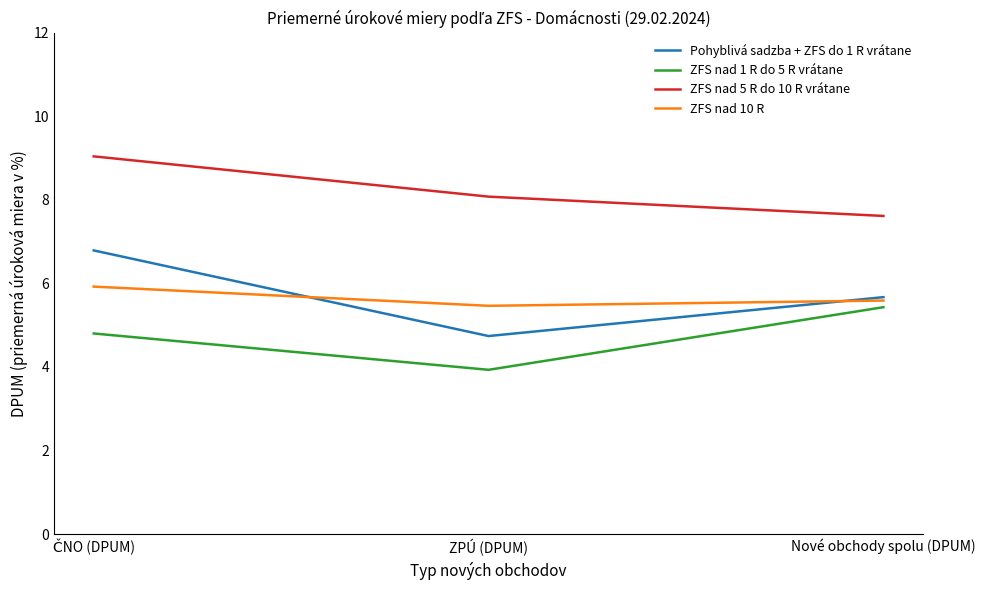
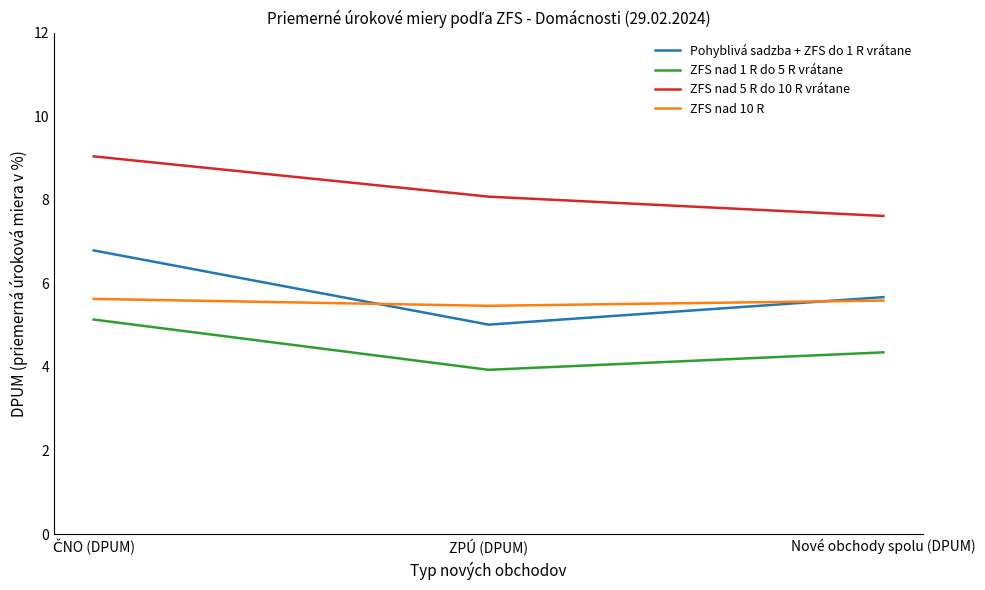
  {
    "Pohyblivá sadzba + ZFS do 1 R vrátane": {
      "ČNO (DPUM)": 6.8,
-     "ZPÚ (DPUM)": 4.7,
+     "ZPÚ (DPUM)": 5.0,
      "Nové obchody spolu (DPUM)": 5.7
    },
    "ZFS nad 1 R do 5 R vrátane": {
-     "ČNO (DPUM)": 4.8,
+     "ČNO (DPUM)": 5.1,
      "ZPÚ (DPUM)": 3.9,
-     "Nové obchody spolu (DPUM)": 5.4
+     "Nové obchody spolu (DPUM)": 4.3
    },
    "ZFS nad 5 R do 10 R vrátane": {
      "ČNO (DPUM)": 9.0,
      "ZPÚ (DPUM)": 8.1,
      "Nové obchody spolu (DPUM)": 7.6
    },
    "ZFS nad 10 R": {
-     "ČNO (DPUM)": 5.9,
+     "ČNO (DPUM)": 5.6,
      "ZPÚ (DPUM)": 5.5,
      "Nové obchody spolu (DPUM)": 5.6
    }
  }
